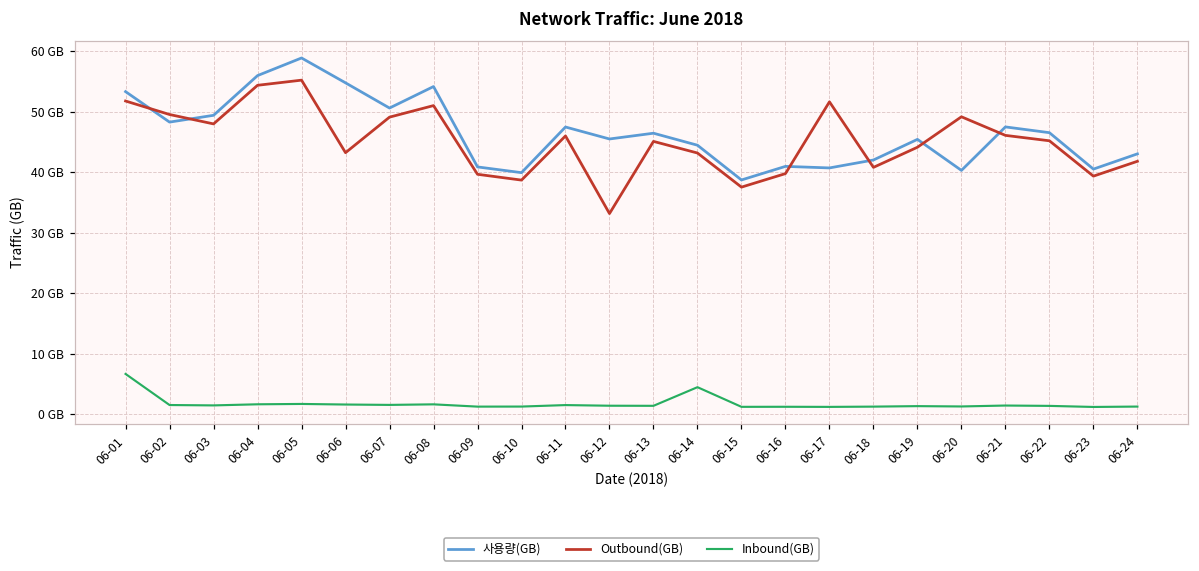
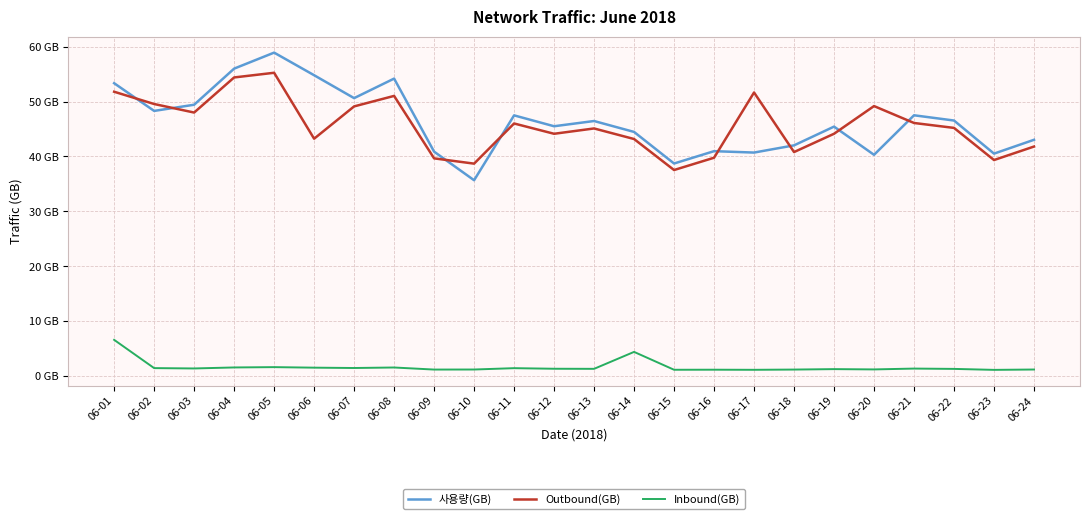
  {
    "사용량(GB)": {
      "06-01": "53 GB",
      "06-02": "48 GB",
      "06-03": "49 GB",
      "06-04": "56 GB",
      "06-05": "59 GB",
      "06-06": "55 GB",
      "06-07": "51 GB",
      "06-08": "54 GB",
      "06-09": "41 GB",
-     "06-10": "40 GB",
+     "06-10": "36 GB",
      "06-11": "47 GB",
      "06-12": "46 GB",
      "06-13": "46 GB",
      "06-14": "44 GB",
      "06-15": "39 GB",
      "06-16": "41 GB",
      "06-17": "41 GB",
      "06-18": "42 GB",
      "06-19": "45 GB",
      "06-20": "40 GB",
      "06-21": "47 GB",
      "06-22": "47 GB",
      "06-23": "41 GB",
      "06-24": "43 GB"
    },
    "Outbound(GB)": {
      "06-01": "52 GB",
      "06-02": "50 GB",
      "06-03": "48 GB",
      "06-04": "54 GB",
      "06-05": "55 GB",
      "06-06": "43 GB",
      "06-07": "49 GB",
      "06-08": "51 GB",
      "06-09": "40 GB",
      "06-10": "39 GB",
      "06-11": "46 GB",
-     "06-12": "33 GB",
+     "06-12": "44 GB",
      "06-13": "45 GB",
      "06-14": "43 GB",
      "06-15": "38 GB",
      "06-16": "40 GB",
      "06-17": "52 GB",
      "06-18": "41 GB",
      "06-19": "44 GB",
      "06-20": "49 GB",
      "06-21": "46 GB",
      "06-22": "45 GB",
      "06-23": "39 GB",
      "06-24": "42 GB"
    },
    "Inbound(GB)": {
      "06-01": "7 GB",
      "06-02": "1 GB",
      "06-03": "1 GB",
      "06-04": "2 GB",
      "06-05": "2 GB",
      "06-06": "2 GB",
      "06-07": "2 GB",
      "06-08": "2 GB",
      "06-09": "1 GB",
      "06-10": "1 GB",
      "06-11": "1 GB",
      "06-12": "1 GB",
      "06-13": "1 GB",
      "06-14": "4 GB",
      "06-15": "1 GB",
      "06-16": "1 GB",
      "06-17": "1 GB",
      "06-18": "1 GB",
      "06-19": "1 GB",
      "06-20": "1 GB",
      "06-21": "1 GB",
      "06-22": "1 GB",
      "06-23": "1 GB",
      "06-24": "1 GB"
    }
  }
